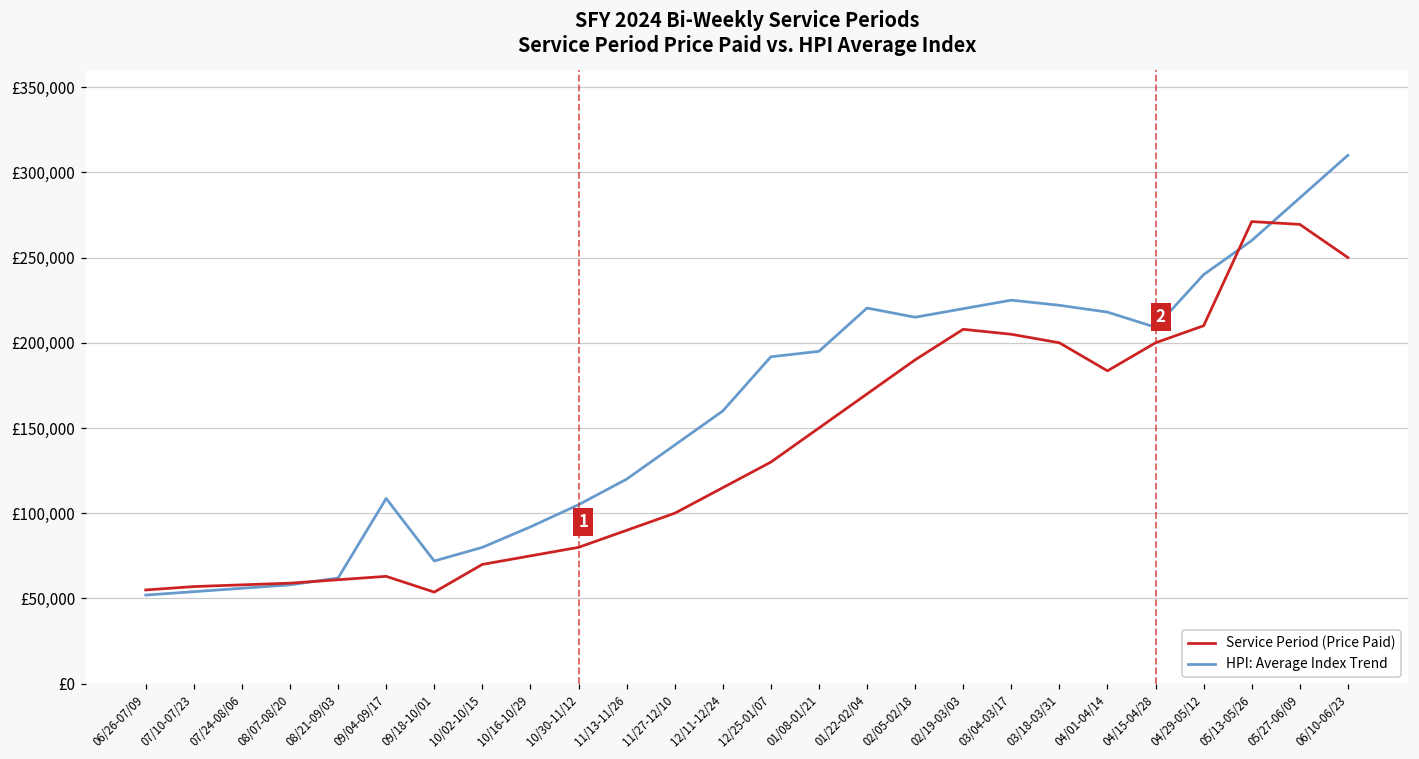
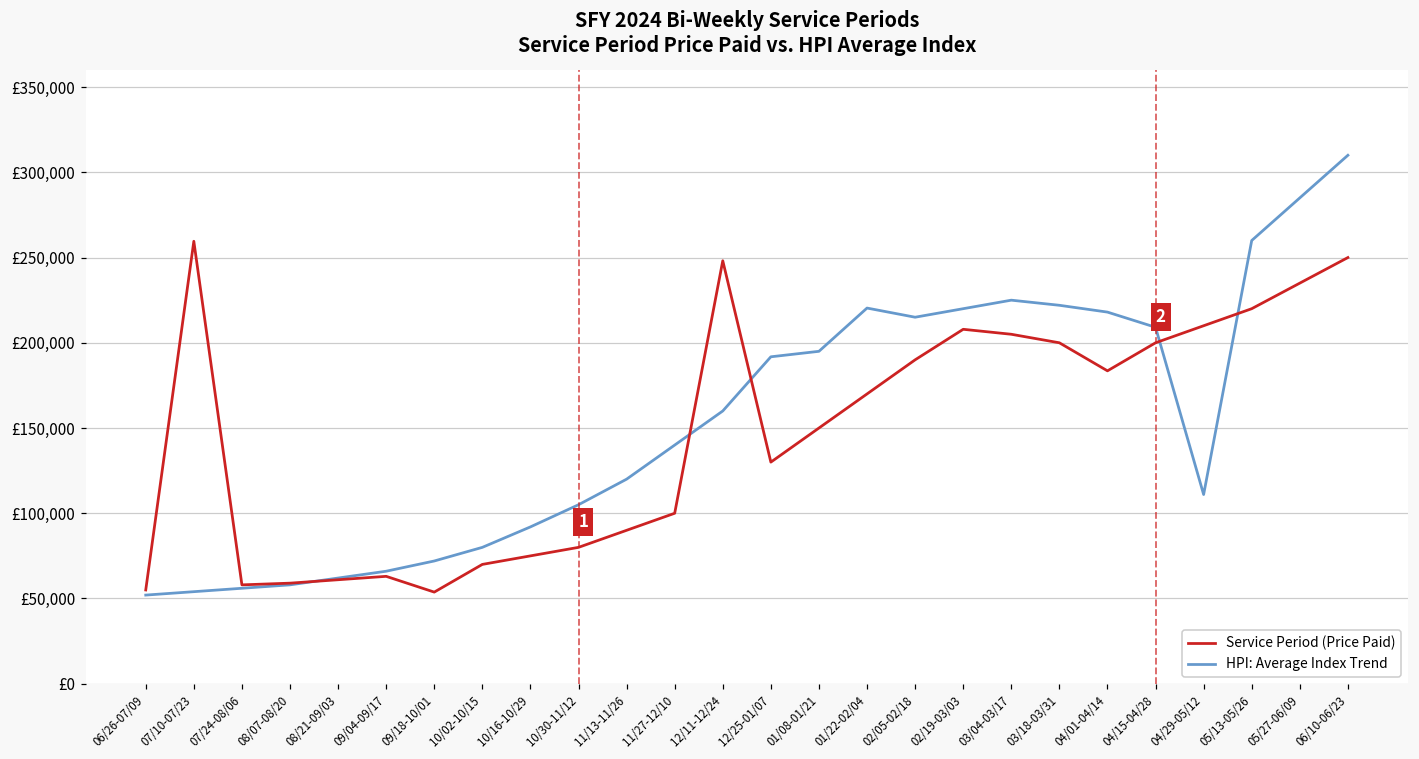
  {
    "Service Period (Price Paid)": {
      "06/26-07/09": "£55,000",
-     "07/10-07/23": "£57,000",
+     "07/10-07/23": "£260,000",
      "07/24-08/06": "£58,000",
      "09/04-09/17": "£63,000",
      "09/18-10/01": "£54,000",
      "10/02-10/15": "£70,000",
      "10/16-10/29": "£75,000",
      "10/30-11/12": "£80,000",
      "11/13-11/26": "£90,000",
      "11/27-12/10": "£100,000",
-     "12/11-12/24": "£115,000",
+     "12/11-12/24": "£248,000",
      "12/25-01/07": "£130,000",
      "01/08-01/21": "£150,000",
      "01/22-02/04": "£170,000",
      "02/05-02/18": "£190,000",
      "02/19-03/03": "£208,000",
      "03/04-03/17": "£205,000",
      "03/18-03/31": "£200,000",
      "04/01-04/14": "£184,000",
      "04/15-04/28": "£200,000",
      "04/29-05/12": "£210,000",
-     "05/13-05/26": "£271,000",
-     "05/27-06/09": "£269,000",
+     "05/13-05/26": "£220,000",
+     "05/27-06/09": "£235,000",
      "06/10-06/23": "£250,000"
    },
    "HPI: Average Index Trend": {
      "06/26-07/09": "£52,000",
      "07/10-07/23": "£54,000",
      "07/24-08/06": "£56,000",
-     "09/04-09/17": "£109,000",
+     "09/04-09/17": "£66,000",
      "09/18-10/01": "£72,000",
      "10/02-10/15": "£80,000",
      "10/16-10/29": "£92,000",
      "11/13-11/26": "£120,000",
      "11/27-12/10": "£140,000",
      "12/11-12/24": "£160,000",
      "12/25-01/07": "£192,000",
      "01/08-01/21": "£195,000",
      "01/22-02/04": "£220,000",
      "02/05-02/18": "£215,000",
      "02/19-03/03": "£220,000",
      "03/04-03/17": "£225,000",
      "03/18-03/31": "£222,000",
      "04/01-04/14": "£218,000",
-     "04/29-05/12": "£240,000",
+     "04/29-05/12": "£111,000",
      "05/13-05/26": "£260,000",
      "05/27-06/09": "£285,000",
      "06/10-06/23": "£310,000"
    }
  }
